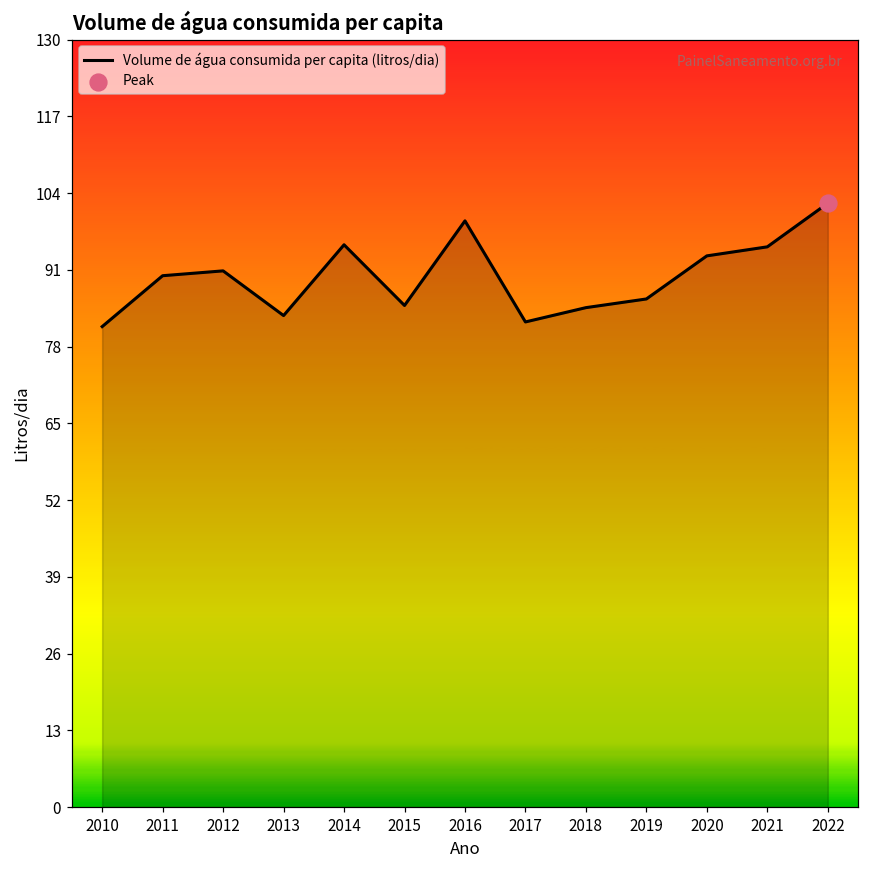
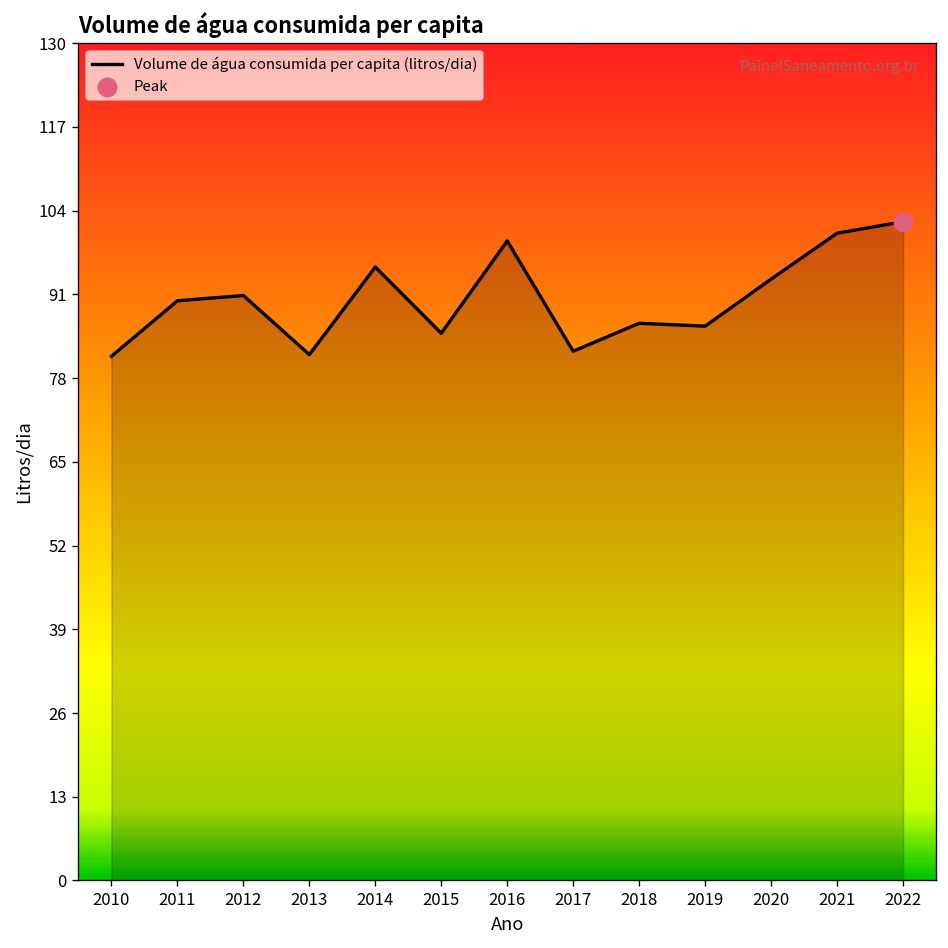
  {
    "Volume de água consumida per capita (litros/dia)": {
      "2010": 81,
      "2011": 90,
      "2012": 91,
-     "2013": 83,
+     "2013": 82,
      "2014": 95,
      "2015": 85,
      "2016": 99,
      "2017": 82,
-     "2018": 85,
+     "2018": 87,
      "2019": 86,
      "2020": 93,
-     "2021": 95
+     "2021": 101
    }
  }
